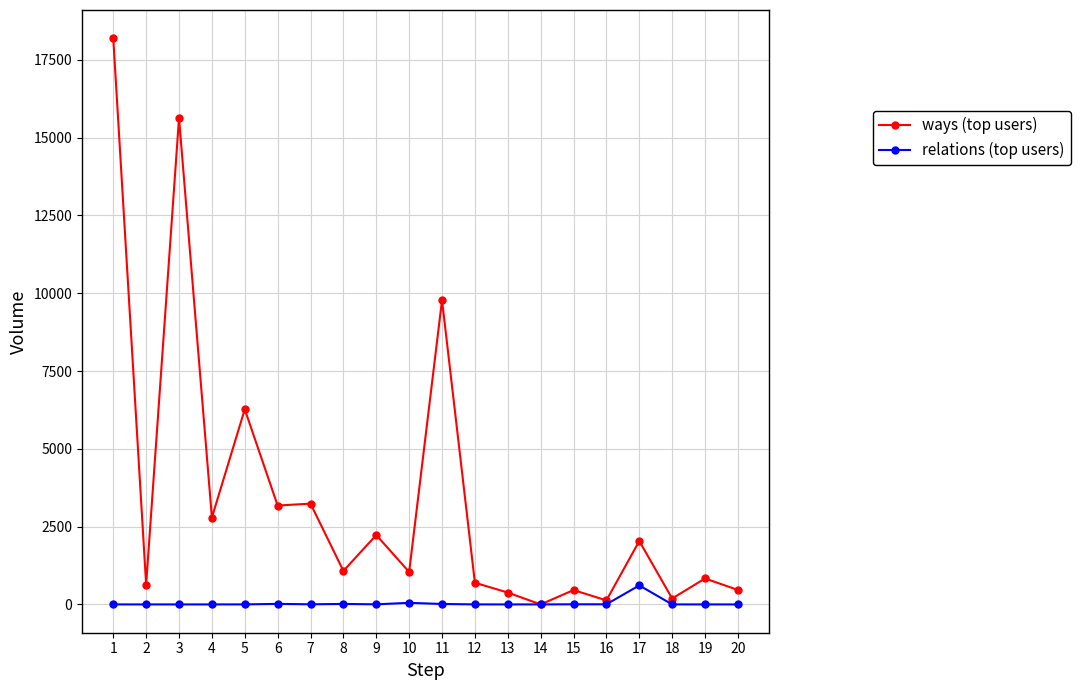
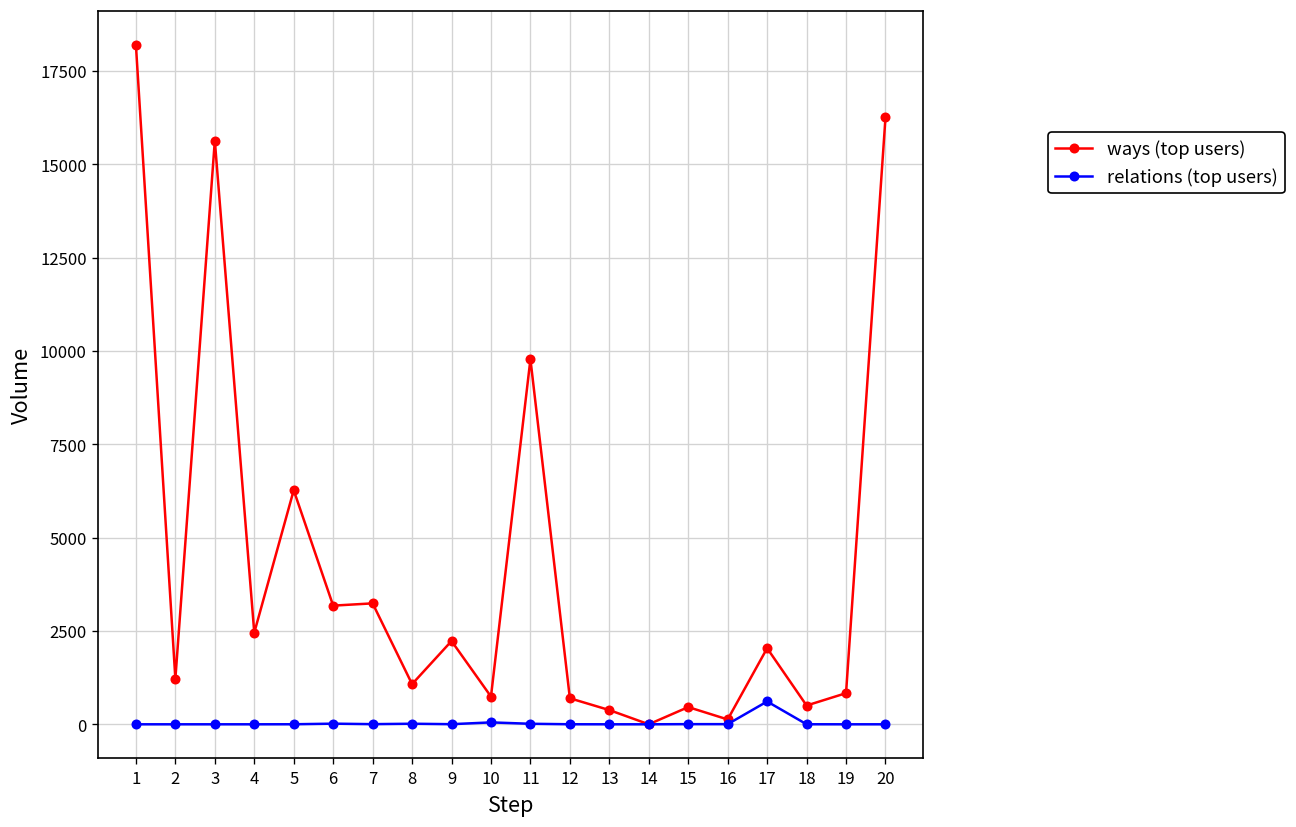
  {
    "ways (top users)": {
      "1": 18200,
-     "2": 600,
+     "2": 1200,
      "3": 15600,
-     "4": 2800,
+     "4": 2500,
      "5": 6300,
      "6": 3200,
      "7": 3200,
      "8": 1100,
      "9": 2200,
-     "10": 1000,
+     "10": 700,
      "11": 9800,
      "12": 700,
      "13": 400,
      "15": 500,
      "16": 100,
      "17": 2000,
-     "18": 200,
+     "18": 500,
      "19": 800,
-     "20": 500
+     "20": 16300
    },
    "relations (top users)": {
      "1": 0,
      "2": 0,
      "3": 0,
      "4": 0,
      "5": 0,
      "6": 0,
      "7": 0,
      "8": 0,
      "9": 0,
      "10": 100,
      "11": 0,
      "12": 0,
      "13": 0,
      "15": 0,
      "16": 0,
      "17": 600,
      "18": 0,
      "19": 0,
      "20": 0
    }
  }
